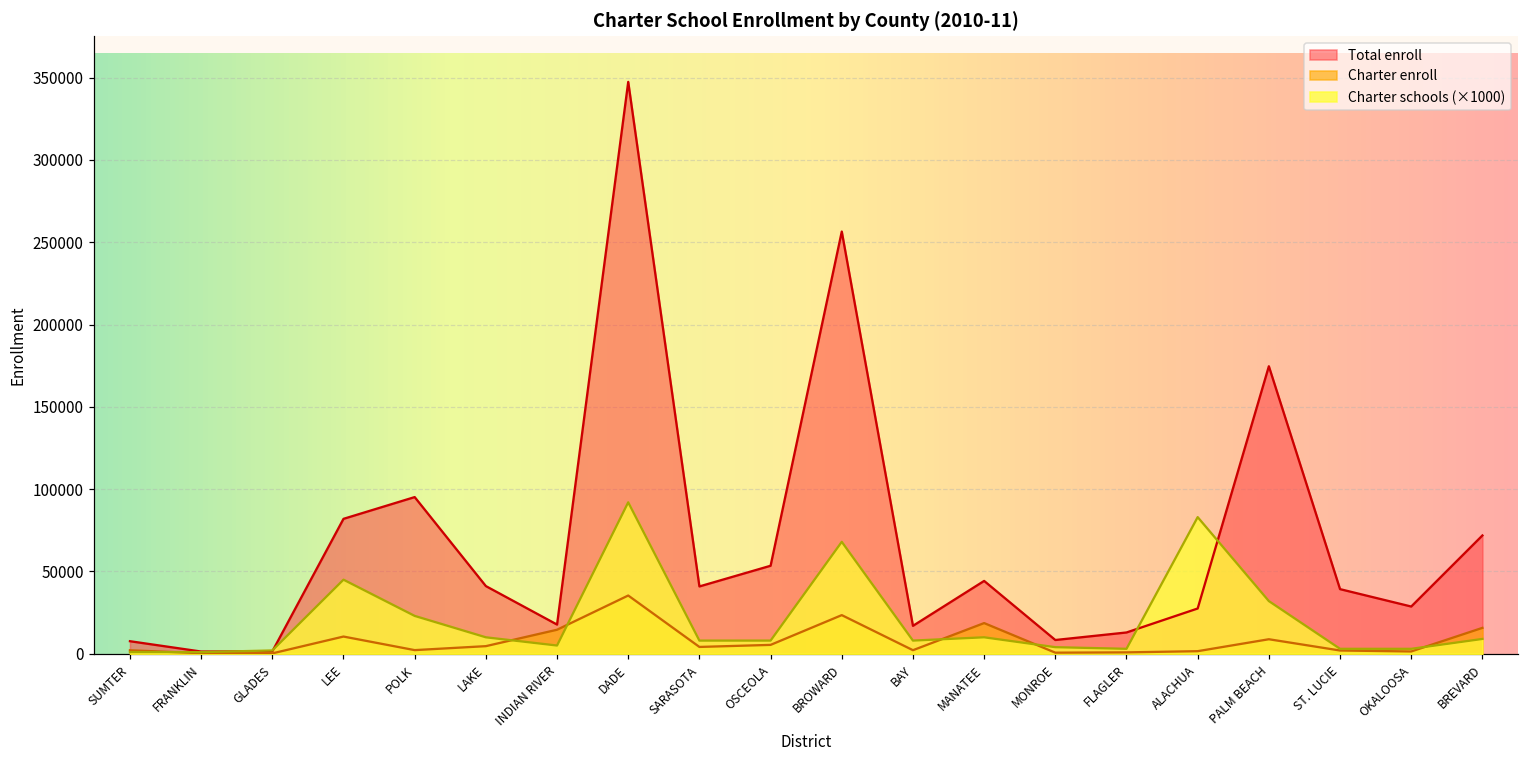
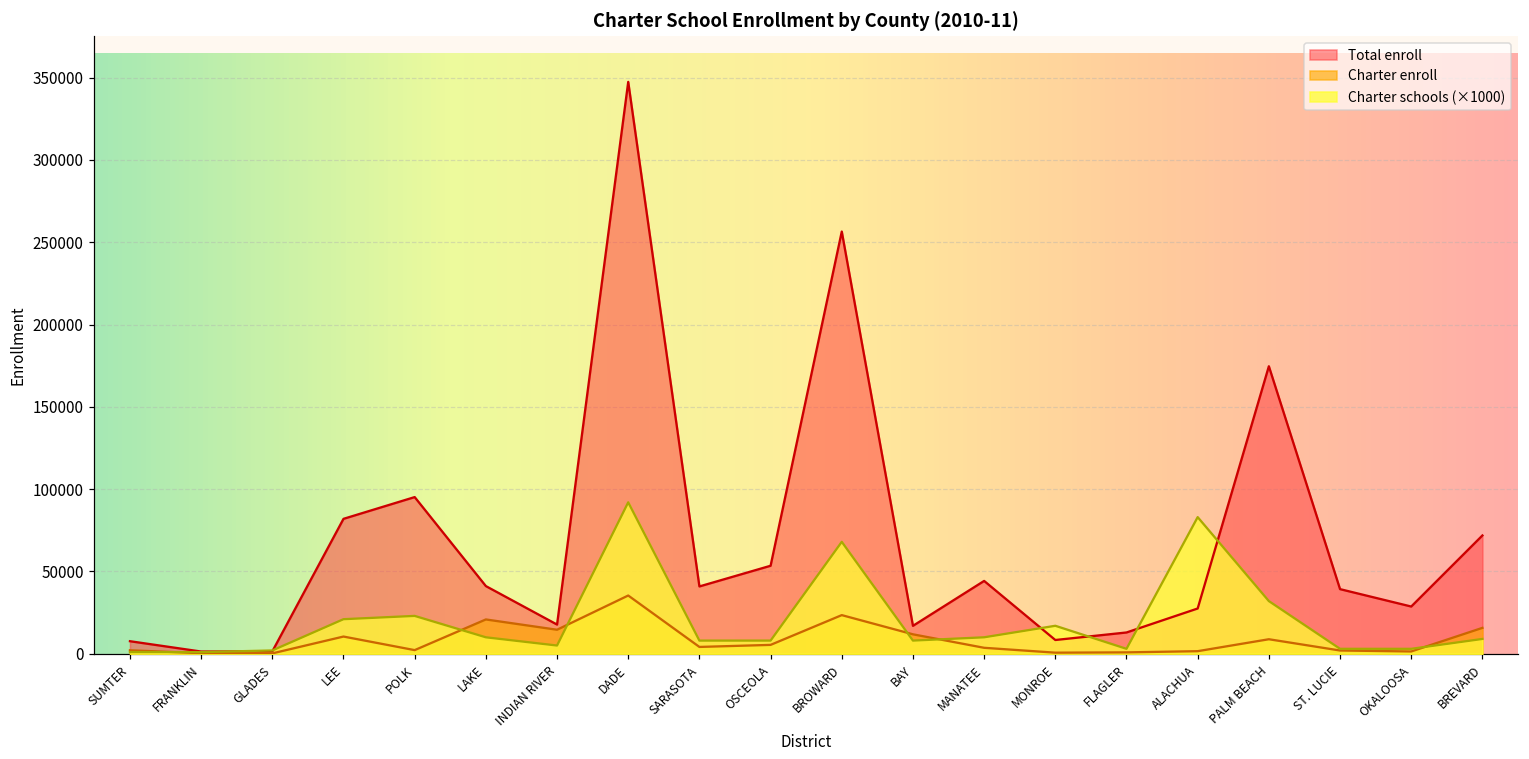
  {
    "Total enroll": {
      "SUMTER": 8000,
      "LEE": 82000,
      "POLK": 95000,
      "LAKE": 41000,
      "INDIAN RIVER": 18000,
      "DADE": 347000,
      "SARASOTA": 41000,
      "OSCEOLA": 53000,
      "BROWARD": 256000,
      "BAY": 17000,
      "MANATEE": 44000,
      "MONROE": 8000,
      "FLAGLER": 13000,
      "ALACHUA": 27000,
      "PALM BEACH": 175000,
      "ST. LUCIE": 39000,
      "OKALOOSA": 29000,
      "BREVARD": 72000
    },
    "Charter enroll": {
      "LEE": 10000,
      "POLK": 2000,
-     "LAKE": 5000,
+     "LAKE": 21000,
      "INDIAN RIVER": 15000,
      "DADE": 35000,
      "SARASOTA": 4000,
      "OSCEOLA": 5000,
      "BROWARD": 23000,
-     "BAY": 2000,
-     "MANATEE": 19000,
+     "BAY": 12000,
+     "MANATEE": 4000,
      "MONROE": 1000,
      "FLAGLER": 1000,
      "ALACHUA": 2000,
      "PALM BEACH": 9000,
      "BREVARD": 16000
    },
    "Charter schools (×1000)": {
-     "LEE": 45000,
+     "LEE": 21000,
      "POLK": 23000,
      "LAKE": 10000,
      "INDIAN RIVER": 5000,
      "DADE": 92000,
      "SARASOTA": 8000,
      "OSCEOLA": 8000,
      "BROWARD": 68000,
      "BAY": 8000,
      "MANATEE": 10000,
-     "MONROE": 4000,
+     "MONROE": 17000,
      "FLAGLER": 3000,
      "ALACHUA": 83000,
      "PALM BEACH": 32000,
      "BREVARD": 9000
    }
  }
